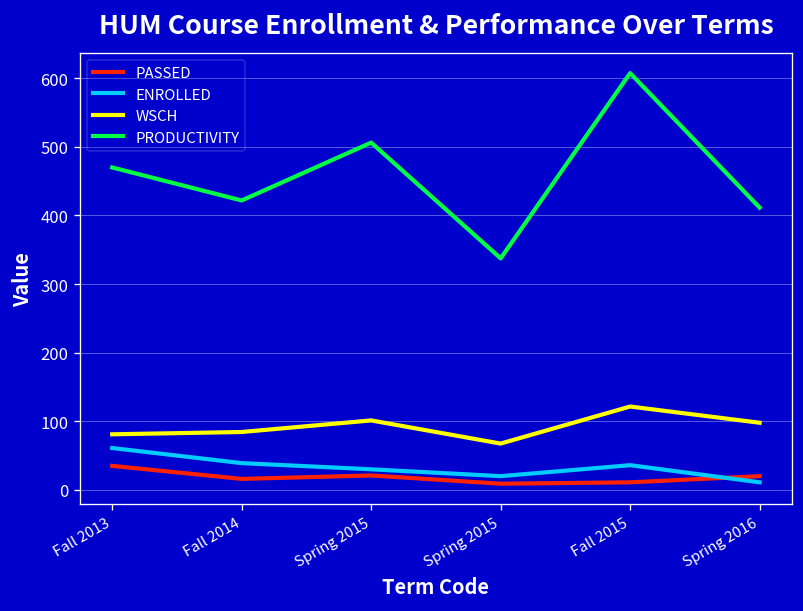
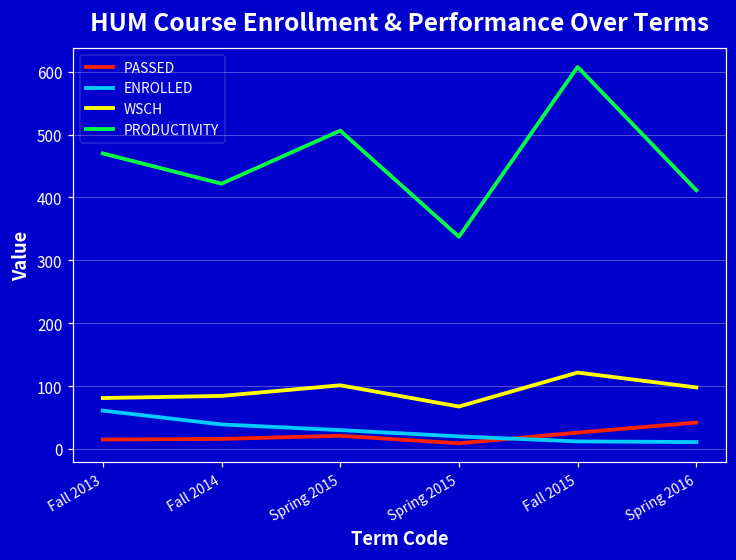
  {
    "PASSED": {
-     "Fall 2013": 40,
+     "Fall 2013": 20,
      "Fall 2014": 20,
-     "Fall 2015": 10,
-     "Spring 2016": 20
+     "Fall 2015": 30,
+     "Spring 2016": 40
    },
    "ENROLLED": {
      "Fall 2013": 60,
      "Fall 2014": 40,
-     "Fall 2015": 40,
+     "Fall 2015": 10,
      "Spring 2016": 10
    },
    "WSCH": {
      "Fall 2013": 80,
      "Fall 2014": 80,
      "Fall 2015": 120,
      "Spring 2016": 100
    },
    "PRODUCTIVITY": {
      "Fall 2013": 470,
      "Fall 2014": 420,
      "Fall 2015": 610,
      "Spring 2016": 410
    }
  }
